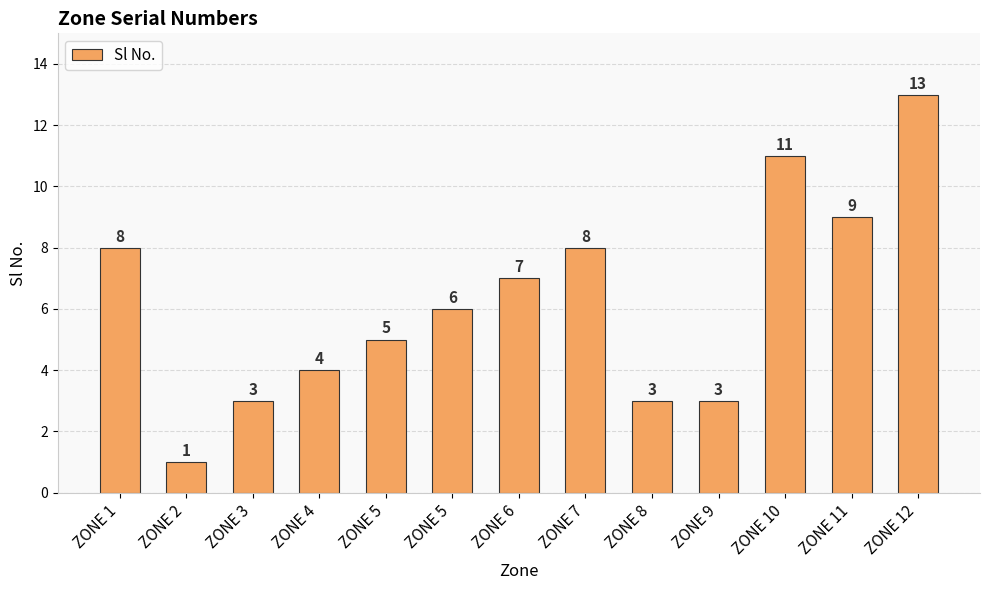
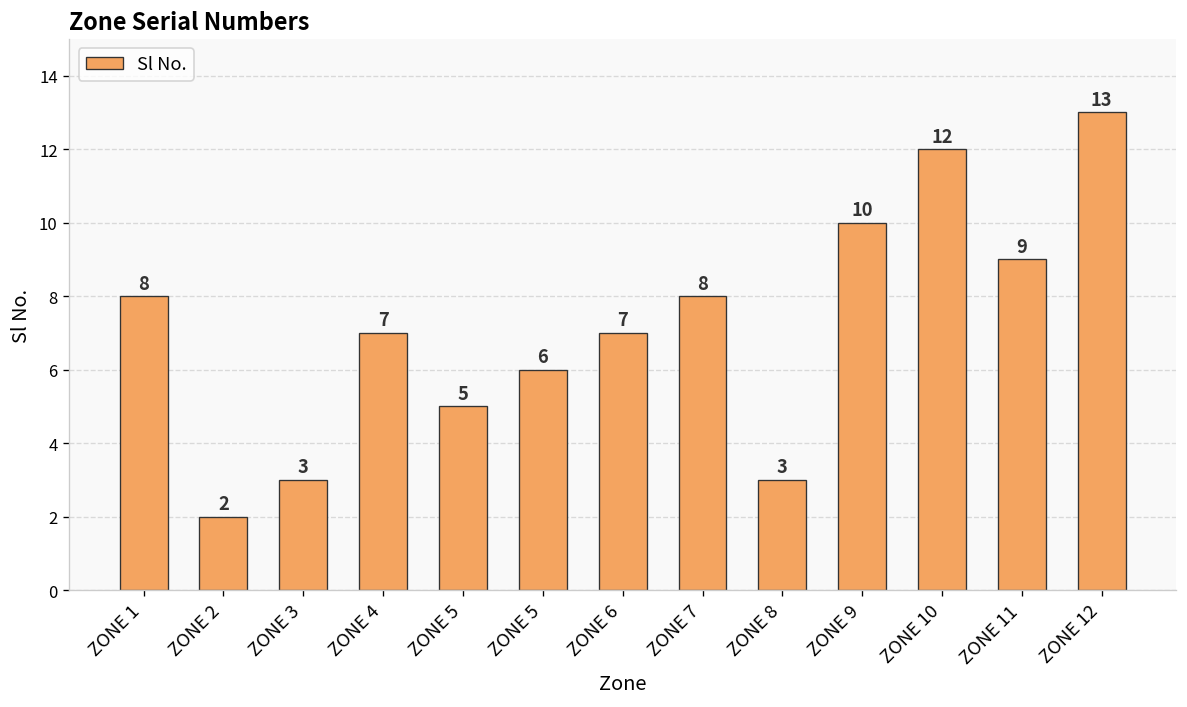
  {
    "ZONE 1": 8,
-   "ZONE 2": 1,
+   "ZONE 2": 2,
    "ZONE 3": 3,
-   "ZONE 4": 4,
+   "ZONE 4": 7,
    "ZONE 6": 7,
    "ZONE 7": 8,
    "ZONE 8": 3,
-   "ZONE 9": 3,
-   "ZONE 10": 11,
+   "ZONE 9": 10,
+   "ZONE 10": 12,
    "ZONE 11": 9,
    "ZONE 12": 13
  }
